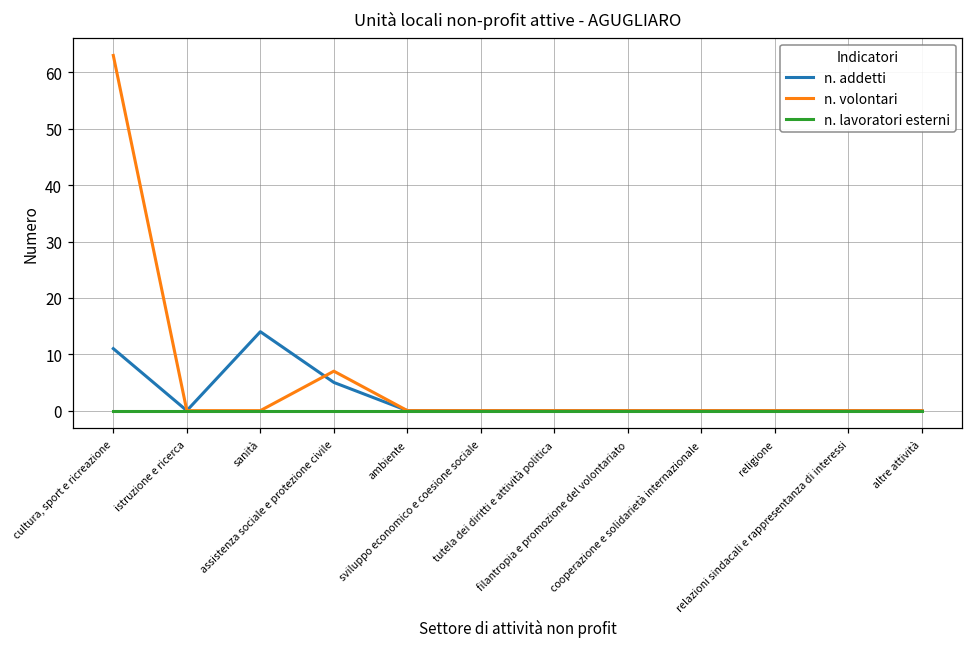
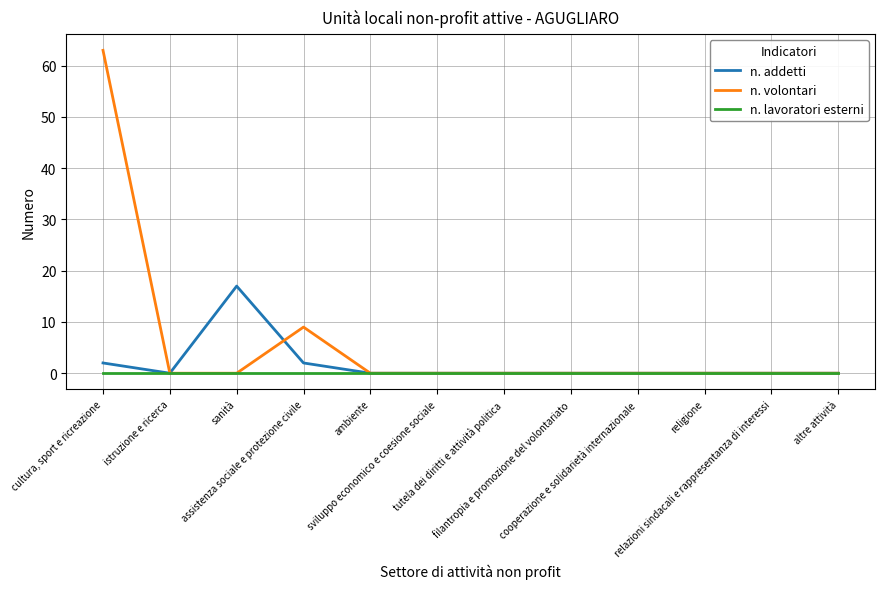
  {
    "n. addetti": {
-     "cultura, sport e ricreazione": 11,
-     "sanità": 14,
-     "assistenza sociale e protezione civile": 5
+     "cultura, sport e ricreazione": 2,
+     "sanità": 17,
+     "assistenza sociale e protezione civile": 2
    },
    "n. volontari": {
      "cultura, sport e ricreazione": 63,
-     "assistenza sociale e protezione civile": 7
+     "assistenza sociale e protezione civile": 9
    },
    "n. lavoratori esterni": {
      "cultura, sport e ricreazione": 0,
      "assistenza sociale e protezione civile": 0
    }
  }
